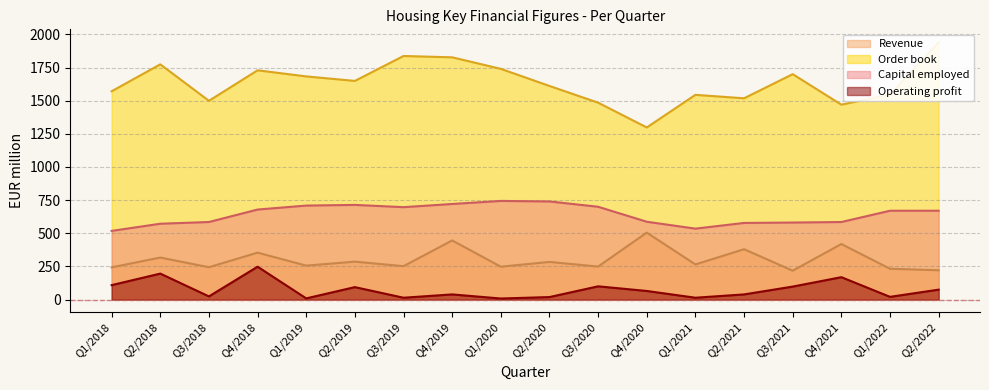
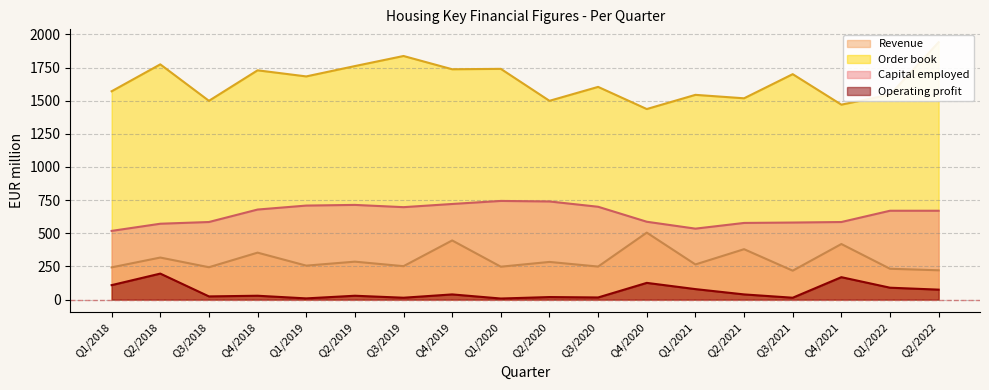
  {
    "Order book": {
      "Q1/2018": 1570,
      "Q2/2018": 1770,
      "Q3/2018": 1500,
      "Q4/2018": 1730,
      "Q1/2019": 1680,
-     "Q2/2019": 1650,
+     "Q2/2019": 1760,
      "Q3/2019": 1840,
-     "Q4/2019": 1830,
+     "Q4/2019": 1740,
      "Q1/2020": 1740,
-     "Q2/2020": 1610,
-     "Q3/2020": 1490,
-     "Q4/2020": 1300,
+     "Q2/2020": 1500,
+     "Q3/2020": 1600,
+     "Q4/2020": 1440,
      "Q1/2021": 1540,
      "Q2/2021": 1520,
      "Q3/2021": 1700,
      "Q4/2021": 1470
    },
    "Operating profit": {
      "Q1/2018": 110,
      "Q2/2018": 200,
      "Q3/2018": 20,
-     "Q4/2018": 250,
+     "Q4/2018": 30,
      "Q1/2019": 10,
-     "Q2/2019": 90,
+     "Q2/2019": 30,
      "Q3/2019": 10,
      "Q4/2019": 40,
      "Q1/2020": 10,
      "Q2/2020": 20,
-     "Q3/2020": 100,
-     "Q4/2020": 70,
-     "Q1/2021": 10,
+     "Q3/2020": 20,
+     "Q4/2020": 130,
+     "Q1/2021": 80,
      "Q2/2021": 40,
-     "Q3/2021": 100,
+     "Q3/2021": 10,
      "Q4/2021": 170,
-     "Q1/2022": 20,
+     "Q1/2022": 90,
      "Q2/2022": 80
    }
  }
